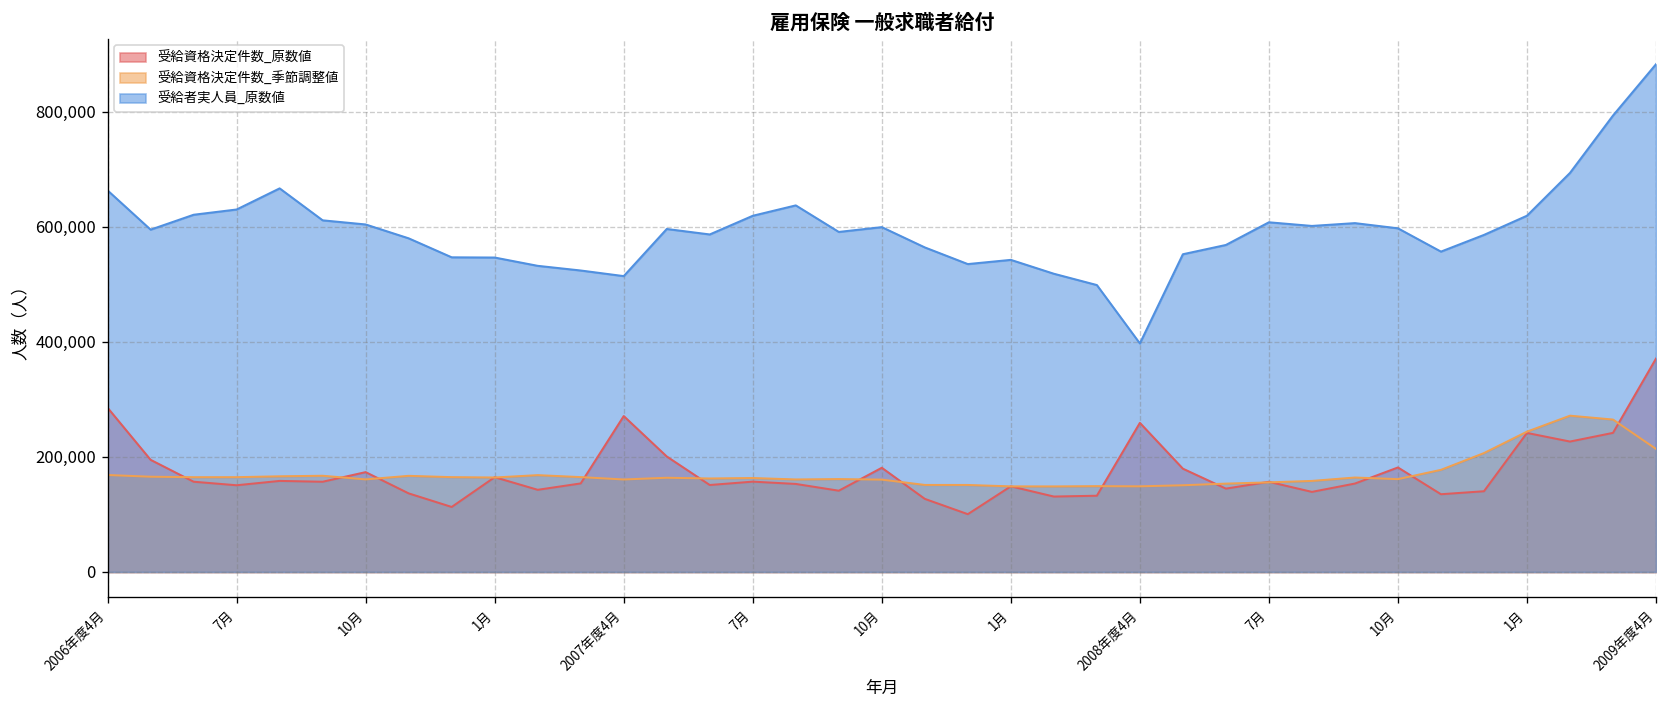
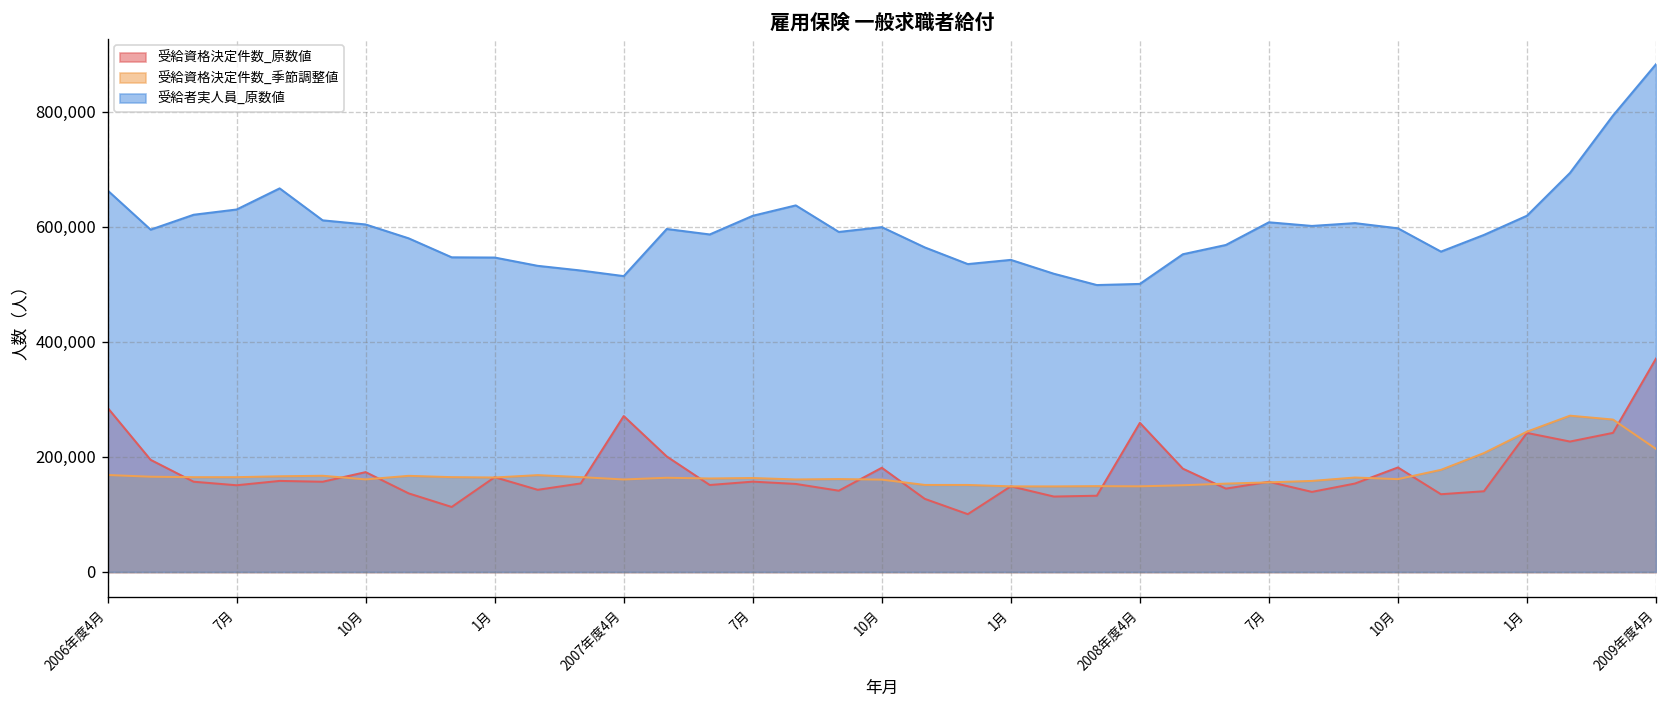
  {
    "受給者実人員_原数値": {
      "2006年度4月": "660,000",
      "2007年度4月": "510,000",
-     "2008年度4月": "400,000",
+     "2008年度4月": "500,000",
      "2009年度4月": "880,000"
    }
  }
